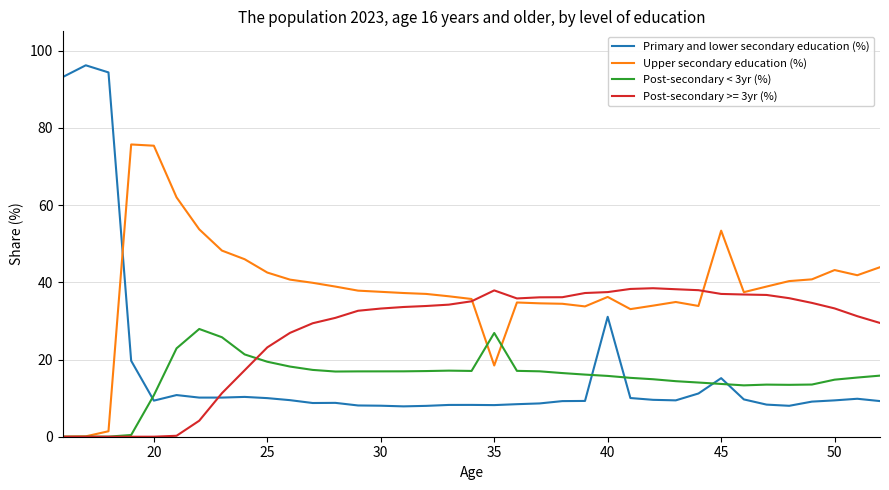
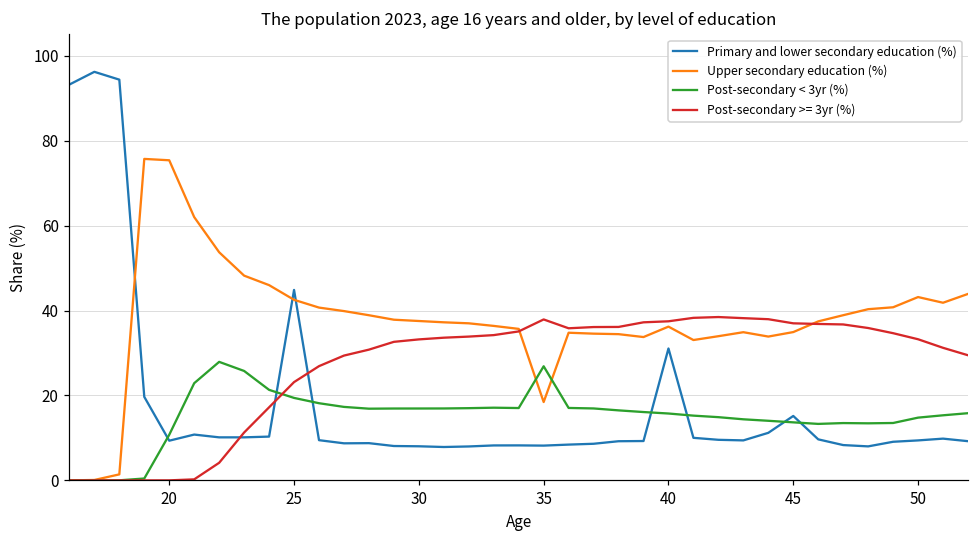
  {
    "Primary and lower secondary education (%)": {
      "20": 9,
-     "25": 10,
+     "25": 45,
      "30": 8,
      "35": 8,
      "40": 31,
      "45": 15,
      "50": 9
    },
    "Upper secondary education (%)": {
      "20": 75,
      "25": 43,
      "30": 38,
      "35": 18,
      "40": 36,
-     "45": 53,
+     "45": 35,
      "50": 43
    },
    "Post-secondary < 3yr (%)": {
      "20": 11,
      "25": 19,
      "30": 17,
      "35": 27,
      "40": 16,
      "45": 14,
      "50": 15
    },
    "Post-secondary >= 3yr (%)": {
      "20": 0,
      "25": 23,
      "30": 33,
      "35": 38,
      "40": 37,
      "45": 37,
      "50": 33
    }
  }
